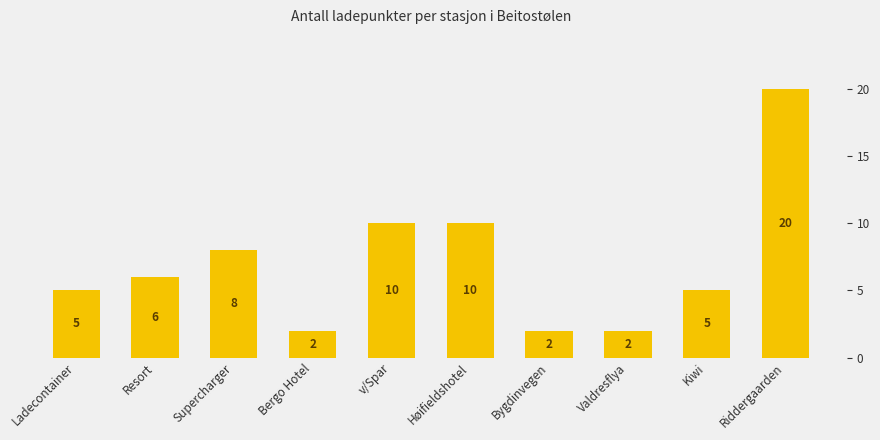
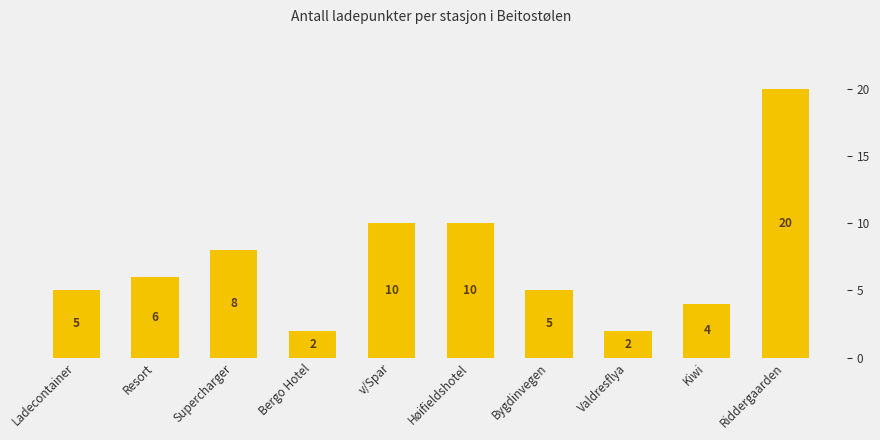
  {
    "Ladecontainer": 5,
    "Resort": 6,
    "Supercharger": 8,
    "Bergo Hotel": 2,
    "v/Spar": 10,
    "Høifieldshotel": 10,
-   "Bygdinvegen": 2,
+   "Bygdinvegen": 5,
    "Valdresflya": 2,
-   "Kiwi": 5,
+   "Kiwi": 4,
    "Riddergaarden": 20
  }
